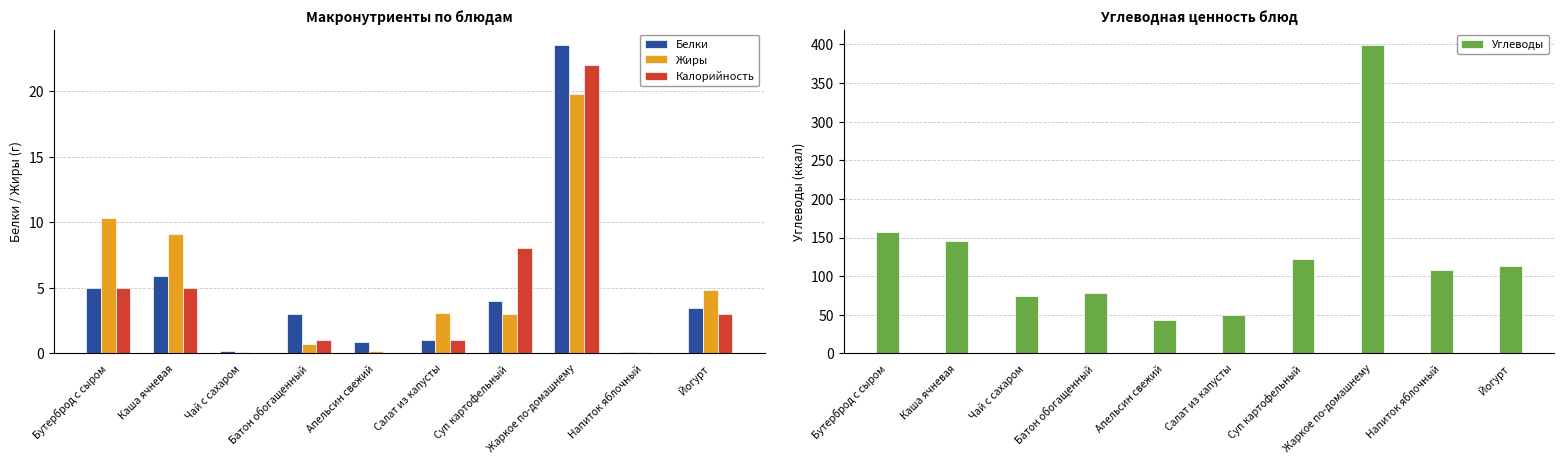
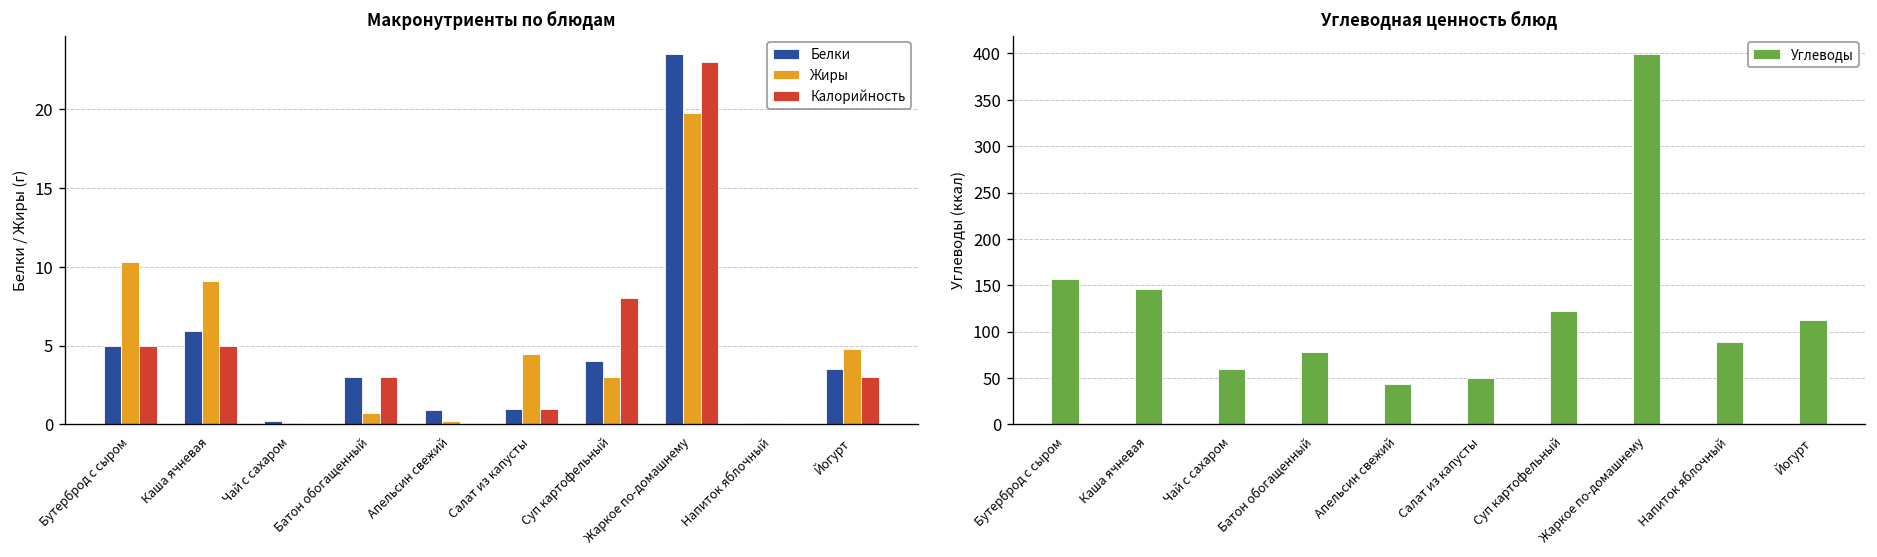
  {
    "Макронутриенты по блюдам": {
      "Белки": {
        "Бутерброд с сыром": 5.0,
        "Каша ячневая": 5.9,
        "Чай с сахаром": 0.2,
        "Батон обогащенный": 3.0,
        "Апельсин свежий": 0.9,
        "Салат из капусты": 1.0,
        "Суп картофельный": 4.0,
        "Жаркое по-домашнему": 23.5,
        "Йогурт": 3.5
      },
      "Жиры": {
        "Бутерброд с сыром": 10.3,
        "Каша ячневая": 9.1,
        "Батон обогащенный": 0.7,
        "Апельсин свежий": 0.2,
-       "Салат из капусты": 3.1,
+       "Салат из капусты": 4.5,
        "Суп картофельный": 3.0,
        "Жаркое по-домашнему": 19.8,
        "Йогурт": 4.8
      },
      "Калорийность": {
        "Бутерброд с сыром": 5,
        "Каша ячневая": 5,
        "Чай с сахаром": 0,
-       "Батон обогащенный": 1,
+       "Батон обогащенный": 3,
        "Апельсин свежий": 0,
        "Салат из капусты": 1,
        "Суп картофельный": 8,
-       "Жаркое по-домашнему": 22,
+       "Жаркое по-домашнему": 23,
        "Напиток яблочный": 0,
        "Йогурт": 3
      }
    },
    "Углеводная ценность блюд": {
      "Бутерброд с сыром": 160,
      "Каша ячневая": 150,
-     "Чай с сахаром": 70,
+     "Чай с сахаром": 60,
      "Батон обогащенный": 80,
      "Апельсин свежий": 40,
      "Салат из капусты": 50,
      "Суп картофельный": 120,
      "Жаркое по-домашнему": 400,
-     "Напиток яблочный": 110,
+     "Напиток яблочный": 90,
      "Йогурт": 110
    }
  }
